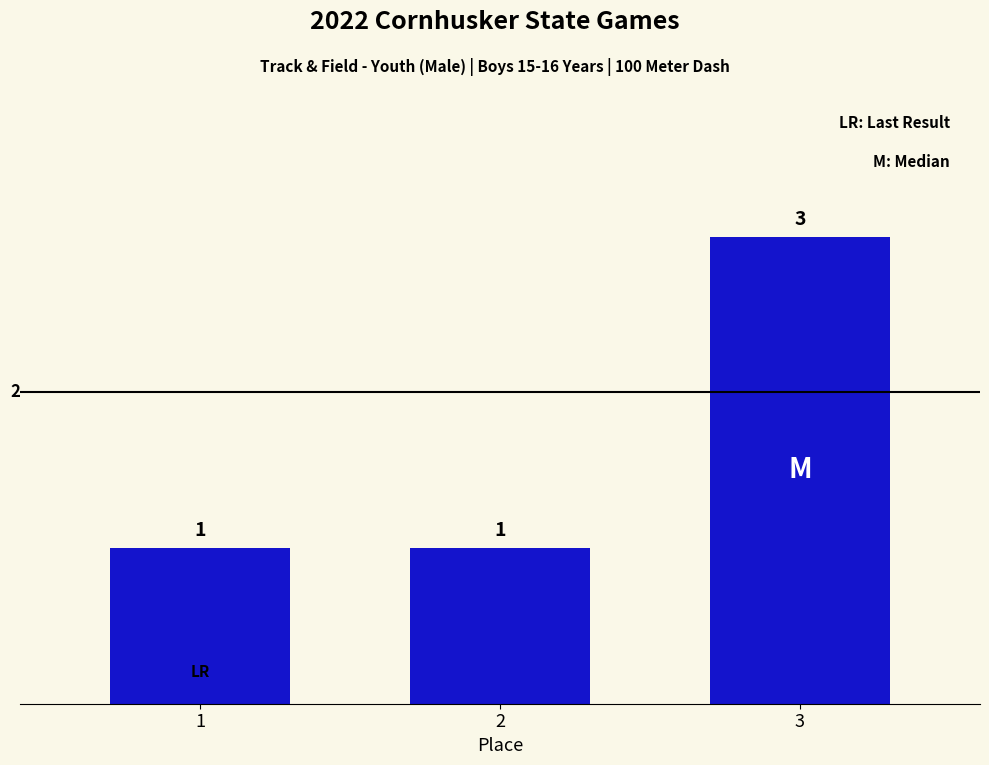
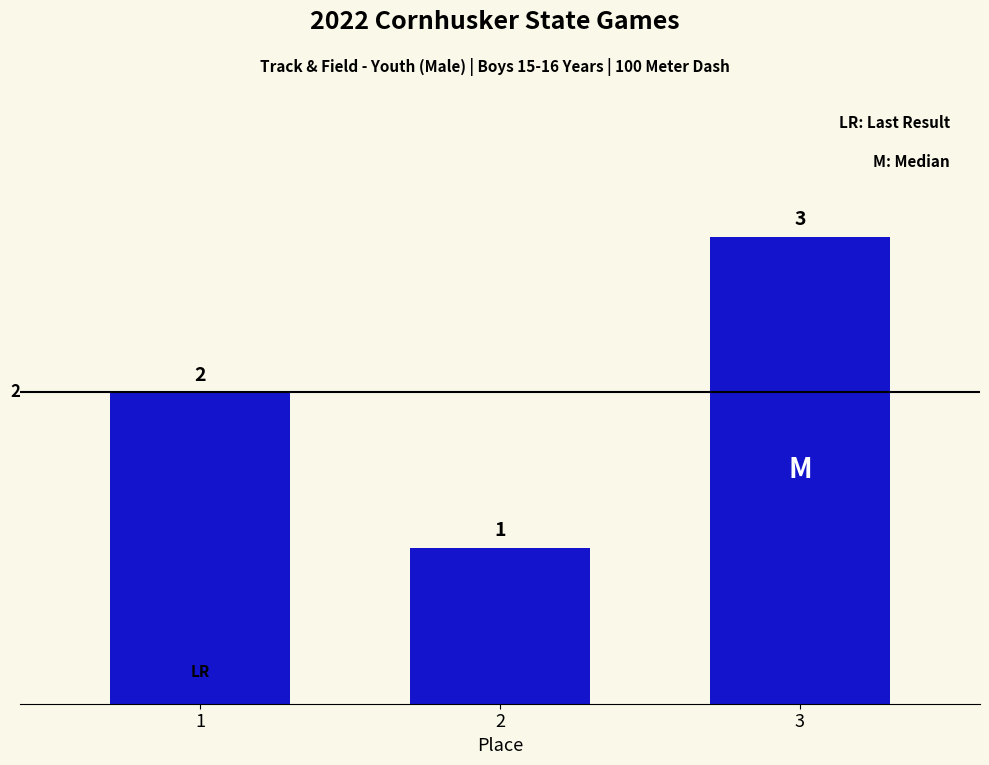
  {
-   "1": 1,
+   "1": 2,
    "2": 1,
    "3": 3
  }
